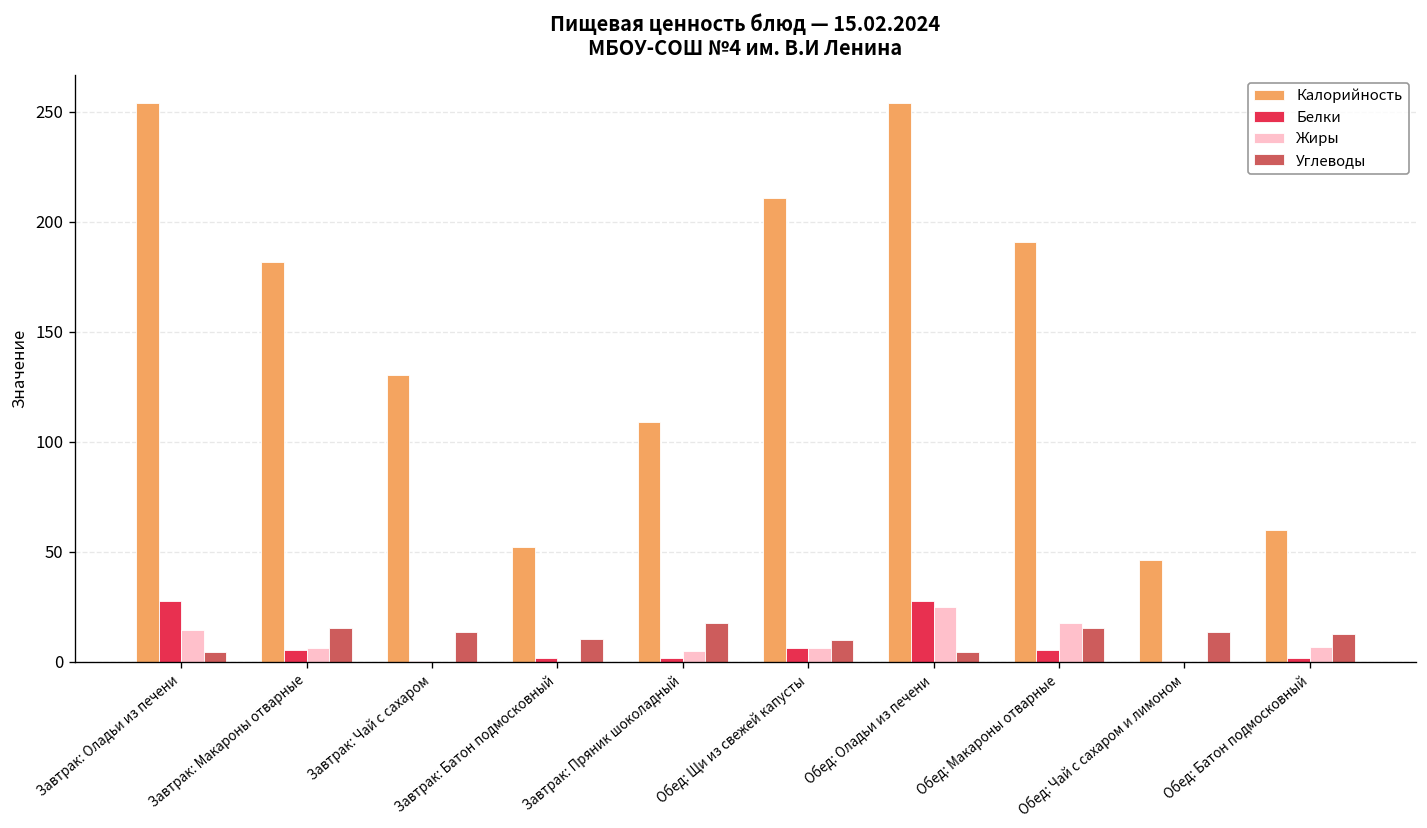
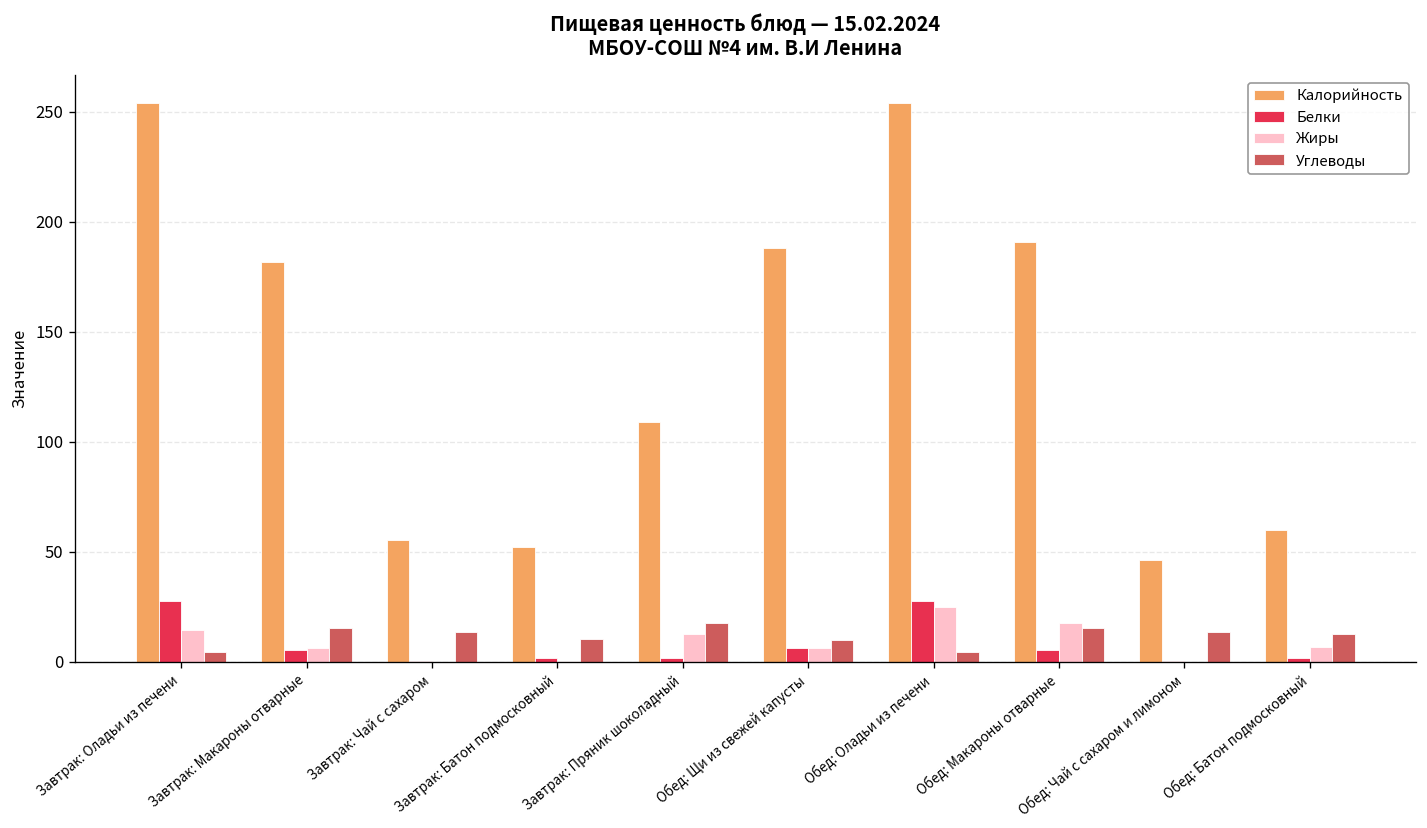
  {
    "Калорийность": {
      "Завтрак: Оладьи из печени": 254,
      "Завтрак: Макароны отварные": 182,
-     "Завтрак: Чай с сахаром": 130,
+     "Завтрак: Чай с сахаром": 55,
      "Завтрак: Батон подмосковный": 52,
      "Завтрак: Пряник шоколадный": 109,
-     "Обед: Щи из свежей капусты": 211,
+     "Обед: Щи из свежей капусты": 188,
      "Обед: Оладьи из печени": 254,
      "Обед: Макароны отварные": 191,
      "Обед: Чай с сахаром и лимоном": 46,
      "Обед: Батон подмосковный": 60
    },
    "Жиры": {
      "Завтрак: Оладьи из печени": 15,
      "Завтрак: Макароны отварные": 6,
      "Завтрак: Чай с сахаром": 0,
-     "Завтрак: Пряник шоколадный": 5,
+     "Завтрак: Пряник шоколадный": 13,
      "Обед: Щи из свежей капусты": 6,
      "Обед: Оладьи из печени": 25,
      "Обед: Макароны отварные": 18,
      "Обед: Чай с сахаром и лимоном": 0,
      "Обед: Батон подмосковный": 7
    }
  }
